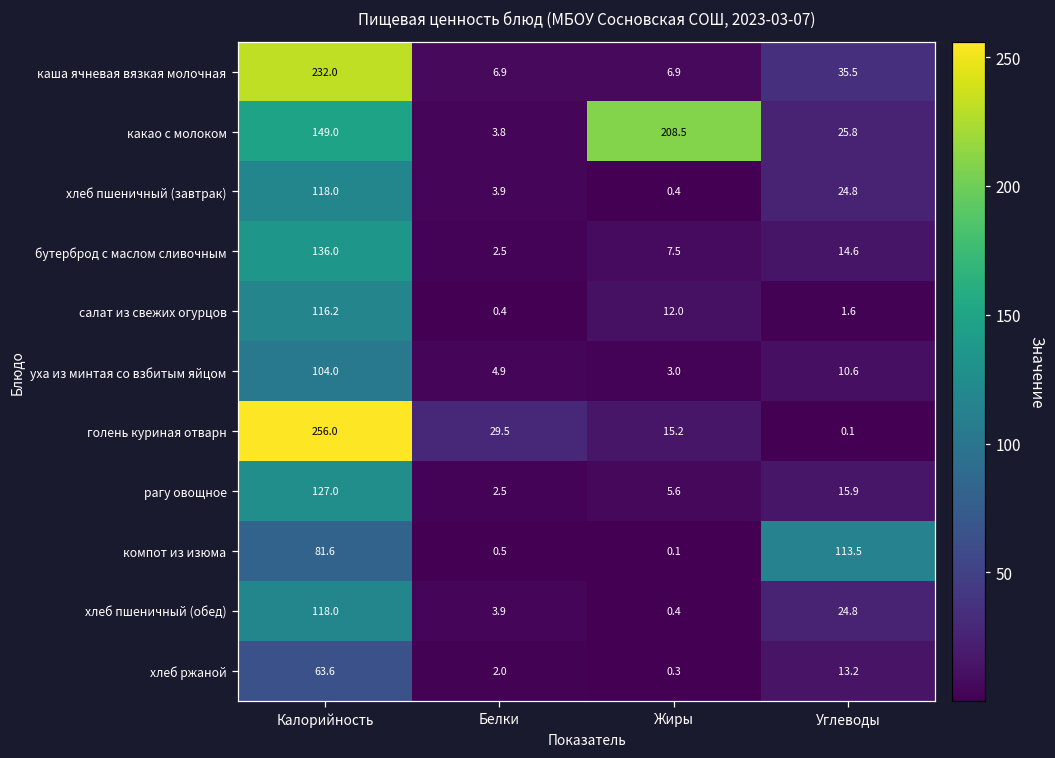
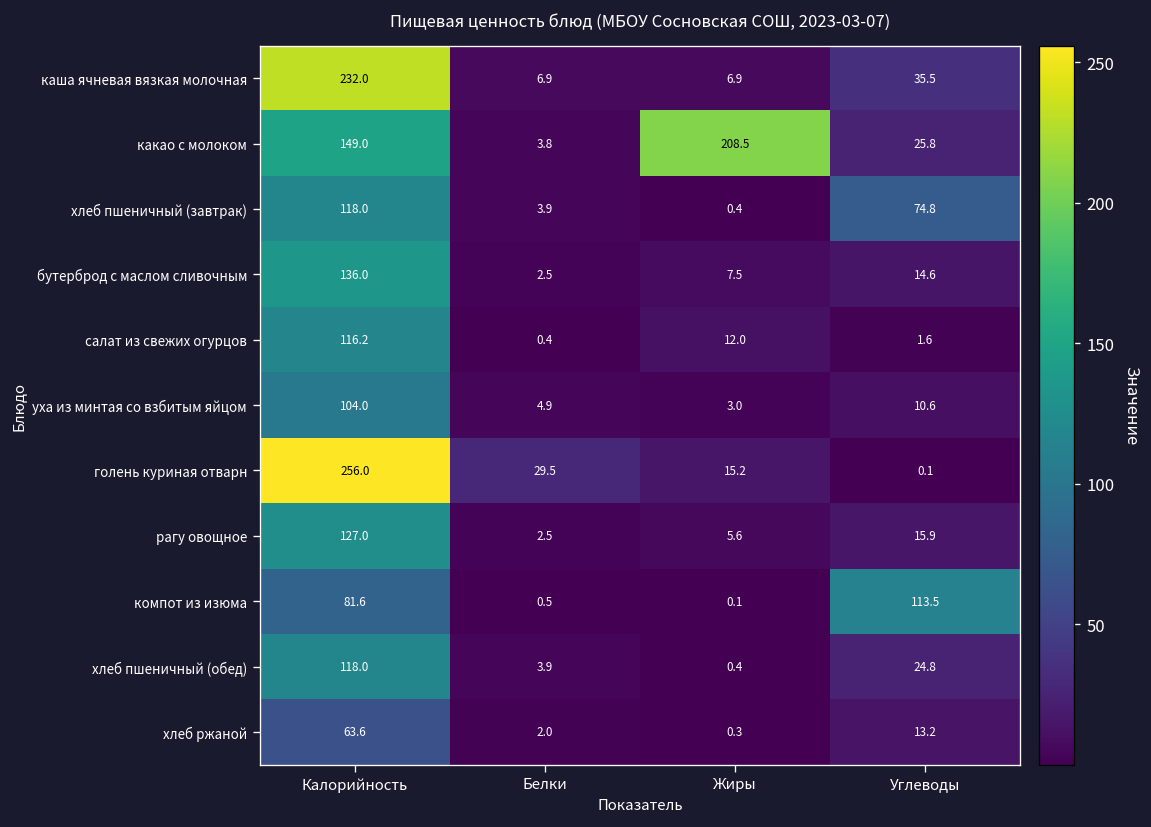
  {
    "каша ячневая вязкая молочная": {
      "Калорийность": 232.0,
      "Белки": 6.9,
      "Жиры": 6.9,
      "Углеводы": 35.5
    },
    "какао с молоком": {
      "Калорийность": 149.0,
      "Белки": 3.8,
      "Жиры": 208.5,
      "Углеводы": 25.8
    },
    "хлеб пшеничный (завтрак)": {
      "Калорийность": 118.0,
      "Белки": 3.9,
      "Жиры": 0.4,
-     "Углеводы": 24.8
+     "Углеводы": 74.8
    },
    "бутерброд с маслом сливочным": {
      "Калорийность": 136.0,
      "Белки": 2.5,
      "Жиры": 7.5,
      "Углеводы": 14.6
    },
    "салат из свежих огурцов": {
      "Калорийность": 116.2,
      "Белки": 0.4,
      "Жиры": 12.0,
      "Углеводы": 1.6
    },
    "уха из минтая со взбитым яйцом": {
      "Калорийность": 104.0,
      "Белки": 4.9,
      "Жиры": 3.0,
      "Углеводы": 10.6
    },
    "голень куриная отварн": {
      "Калорийность": 256.0,
      "Белки": 29.5,
      "Жиры": 15.2,
      "Углеводы": 0.1
    },
    "рагу овощное": {
      "Калорийность": 127.0,
      "Белки": 2.5,
      "Жиры": 5.6,
      "Углеводы": 15.9
    },
    "компот из изюма": {
      "Калорийность": 81.6,
      "Белки": 0.5,
      "Жиры": 0.1,
      "Углеводы": 113.5
    },
    "хлеб пшеничный (обед)": {
      "Калорийность": 118.0,
      "Белки": 3.9,
      "Жиры": 0.4,
      "Углеводы": 24.8
    },
    "хлеб ржаной": {
      "Калорийность": 63.6,
      "Белки": 2.0,
      "Жиры": 0.3,
      "Углеводы": 13.2
    }
  }
